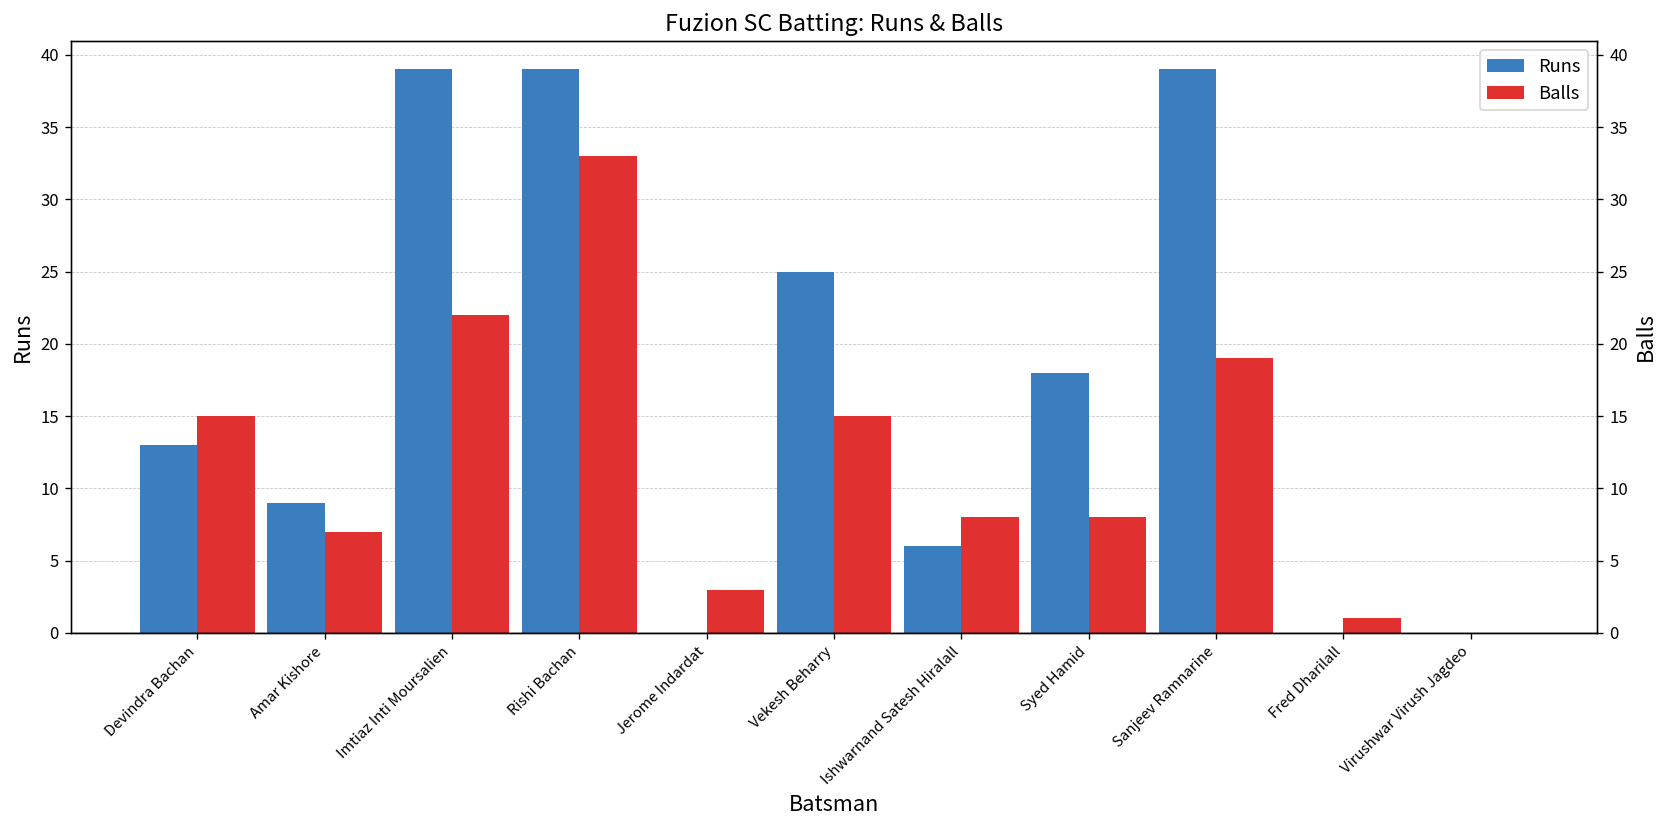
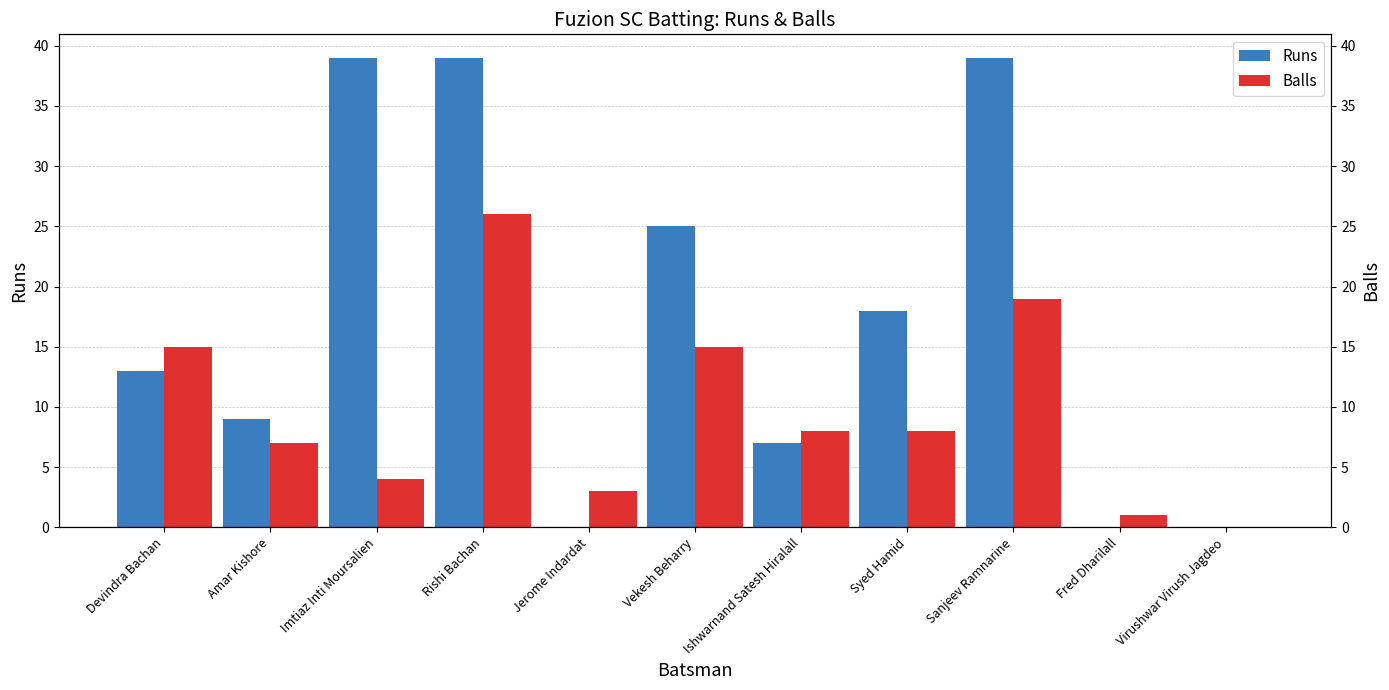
  {
    "Runs": {
      "Devindra Bachan": 13,
      "Amar Kishore": 9,
      "Imtiaz Inti Moursalien": 39,
      "Rishi Bachan": 39,
      "Jerome Indardat": 0,
      "Vekesh Beharry": 25,
-     "Ishwarnand Satesh Hiralall": 6,
+     "Ishwarnand Satesh Hiralall": 7,
      "Syed Hamid": 18,
      "Sanjeev Ramnarine": 39,
      "Fred Dharilall": 0,
      "Virushwar Virush Jagdeo": 0
    },
    "Balls": {
      "Devindra Bachan": 15,
      "Amar Kishore": 7,
-     "Imtiaz Inti Moursalien": 22,
-     "Rishi Bachan": 33,
+     "Imtiaz Inti Moursalien": 4,
+     "Rishi Bachan": 26,
      "Jerome Indardat": 3,
      "Vekesh Beharry": 15,
      "Ishwarnand Satesh Hiralall": 8,
      "Syed Hamid": 8,
      "Sanjeev Ramnarine": 19,
      "Fred Dharilall": 1,
      "Virushwar Virush Jagdeo": 0
    }
  }
